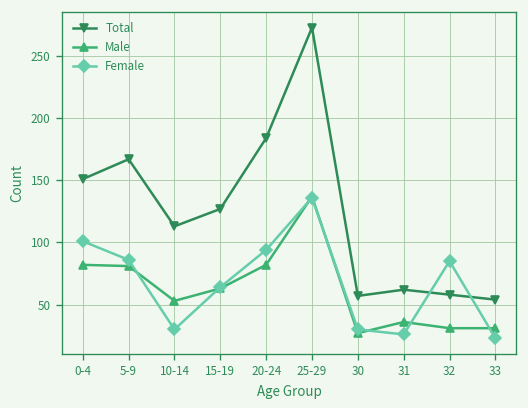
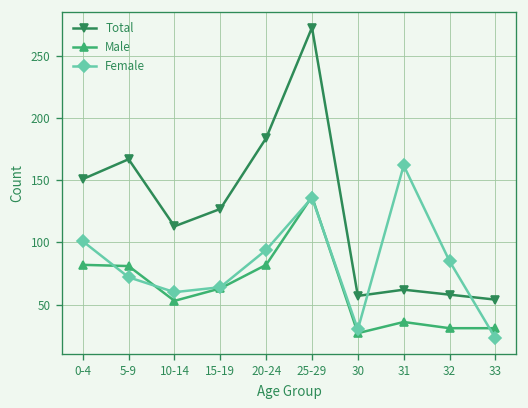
  {
    "Female": {
      "0-4": 101,
-     "5-9": 86,
-     "10-14": 30,
+     "5-9": 72,
+     "10-14": 60,
      "20-24": 94,
      "30": 30,
-     "31": 26,
+     "31": 162,
      "32": 85,
      "33": 23
    }
  }
